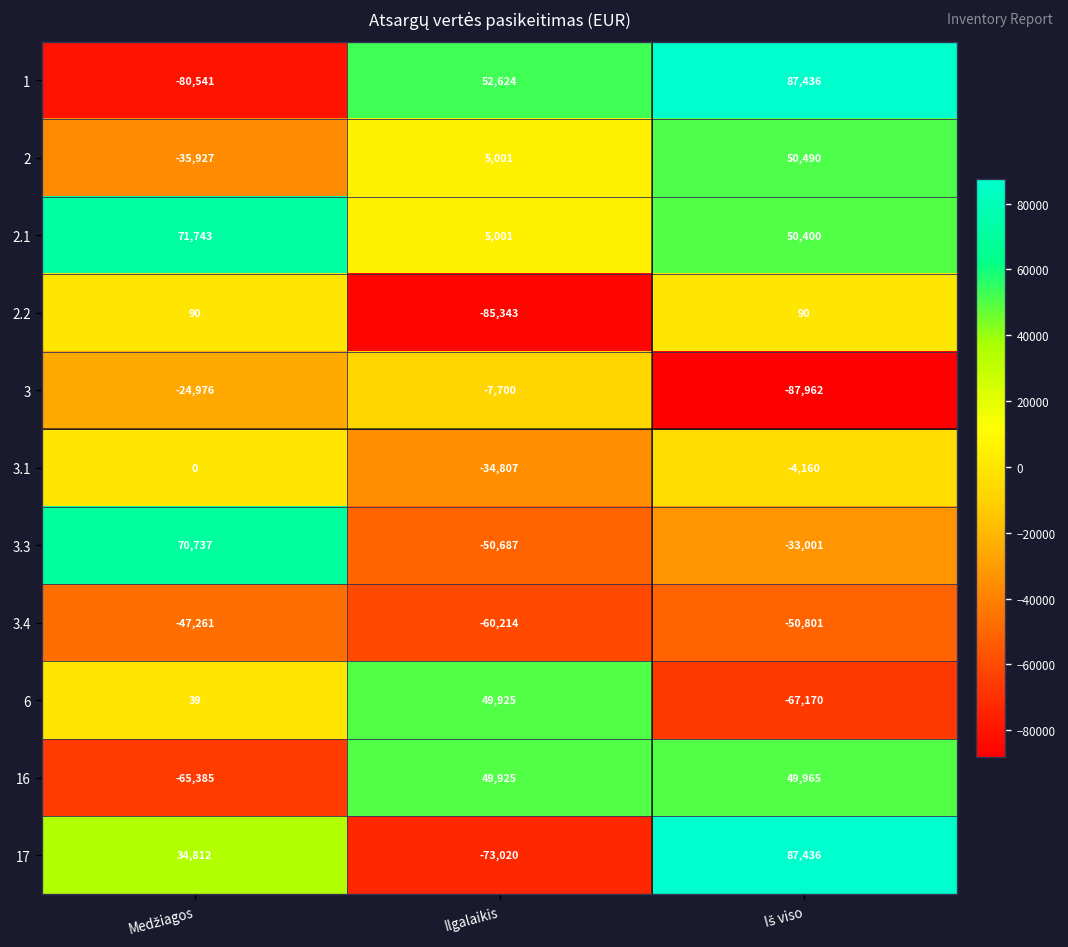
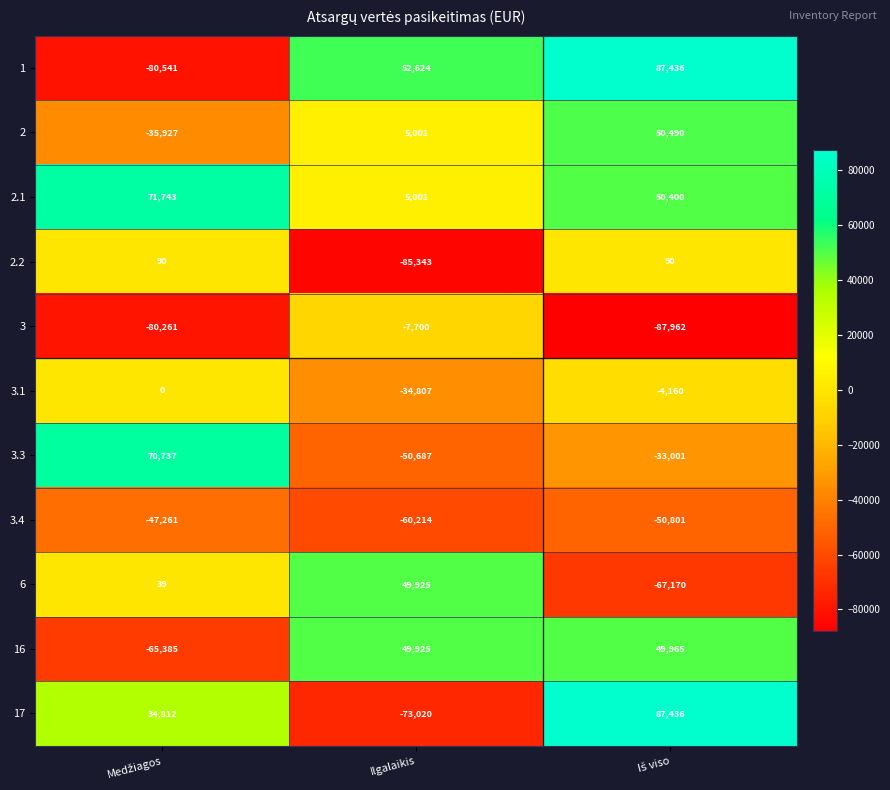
  {
    "1": {
      "Medžiagos": "-80,541",
      "Ilgalaikis": "52,624",
      "Iš viso": "87,436"
    },
    "2": {
      "Medžiagos": "-35,927",
      "Ilgalaikis": "5,001",
      "Iš viso": "50,490"
    },
    "2.1": {
      "Medžiagos": "71,743",
      "Ilgalaikis": "5,001",
      "Iš viso": "50,400"
    },
    "2.2": {
      "Medžiagos": "90",
      "Ilgalaikis": "-85,343",
      "Iš viso": "90"
    },
    "3": {
-     "Medžiagos": "-24,976",
+     "Medžiagos": "-80,261",
      "Ilgalaikis": "-7,700",
      "Iš viso": "-87,962"
    },
    "3.1": {
      "Medžiagos": "0",
      "Ilgalaikis": "-34,807",
      "Iš viso": "-4,160"
    },
    "3.3": {
      "Medžiagos": "70,737",
      "Ilgalaikis": "-50,687",
      "Iš viso": "-33,001"
    },
    "3.4": {
      "Medžiagos": "-47,261",
      "Ilgalaikis": "-60,214",
      "Iš viso": "-50,801"
    },
    "6": {
      "Medžiagos": "39",
      "Ilgalaikis": "49,925",
      "Iš viso": "-67,170"
    },
    "16": {
      "Medžiagos": "-65,385",
      "Ilgalaikis": "49,925",
      "Iš viso": "49,965"
    },
    "17": {
      "Medžiagos": "34,812",
      "Ilgalaikis": "-73,020",
      "Iš viso": "87,436"
    }
  }
